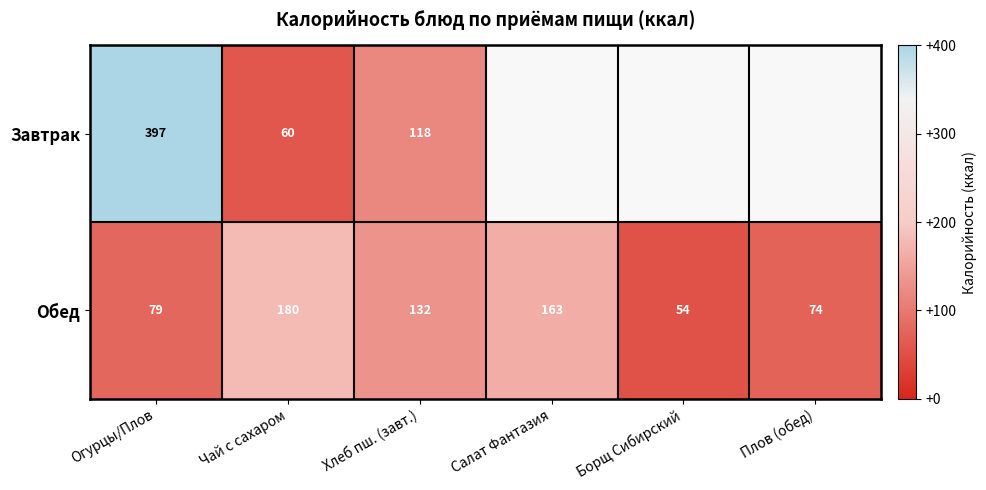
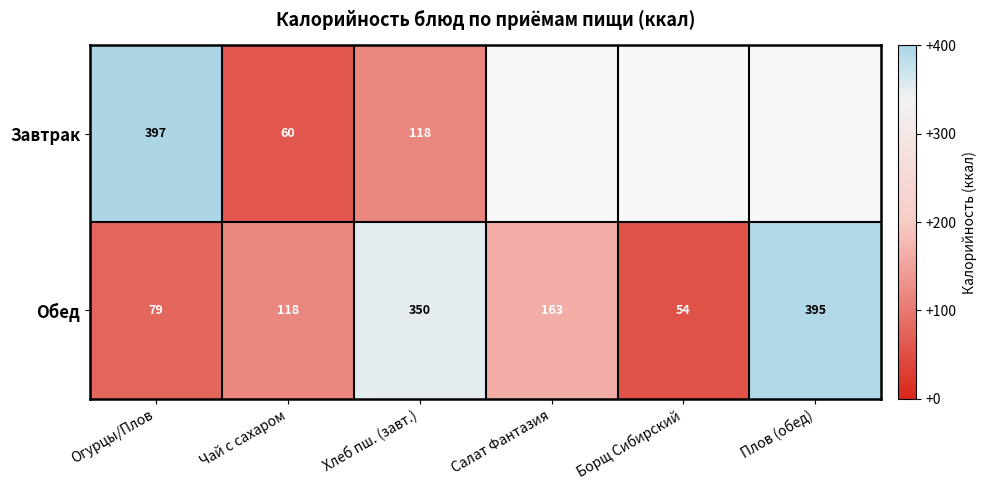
  {
    "Завтрак": {
      "Огурцы/Плов": 397,
      "Чай с сахаром": 60,
      "Хлеб пш. (завт.)": 118
    },
    "Обед": {
      "Огурцы/Плов": 79,
-     "Чай с сахаром": 180,
-     "Хлеб пш. (завт.)": 132,
+     "Чай с сахаром": 118,
+     "Хлеб пш. (завт.)": 350,
      "Салат Фантазия": 163,
      "Борщ Сибирский": 54,
-     "Плов (обед)": 74
+     "Плов (обед)": 395
    }
  }
